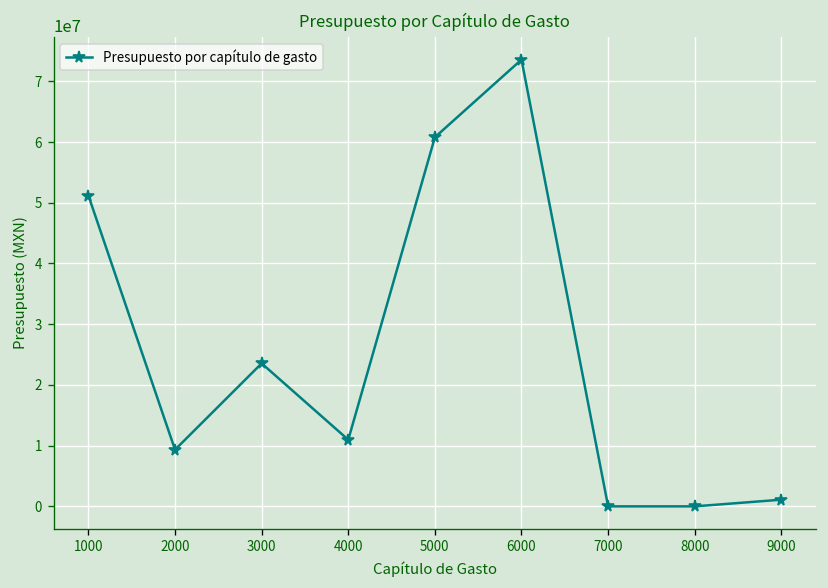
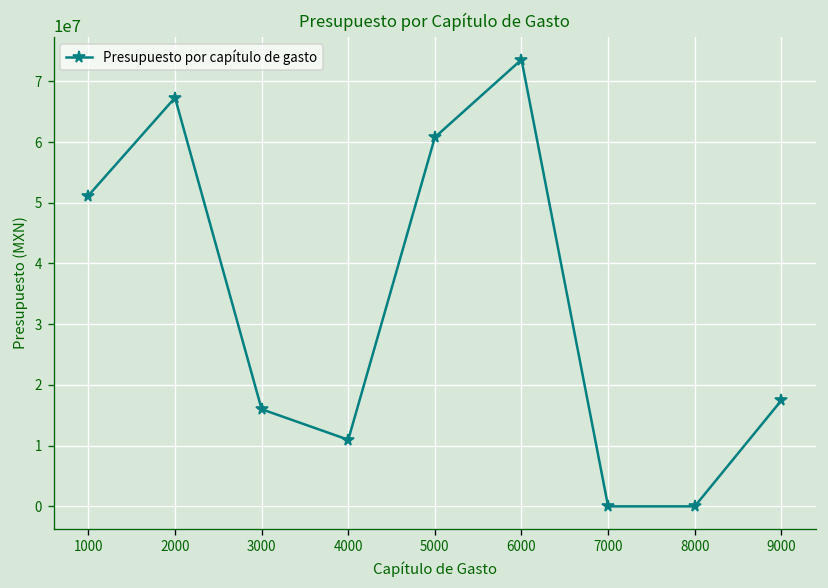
  {
    "1000": 51000000,
-   "2000": 9000000,
-   "3000": 24000000,
+   "2000": 67000000,
+   "3000": 16000000,
    "4000": 11000000,
    "5000": 61000000,
    "6000": 74000000,
    "7000": 0,
    "8000": 0,
-   "9000": 1000000
+   "9000": 17000000
  }
